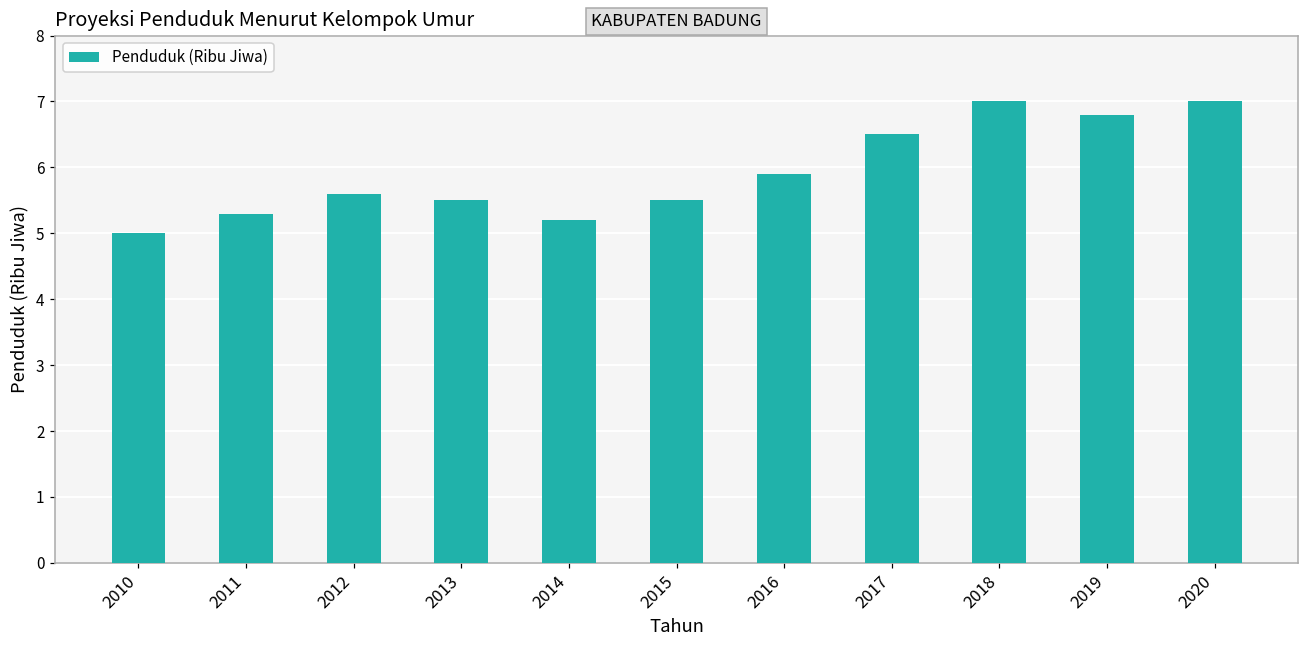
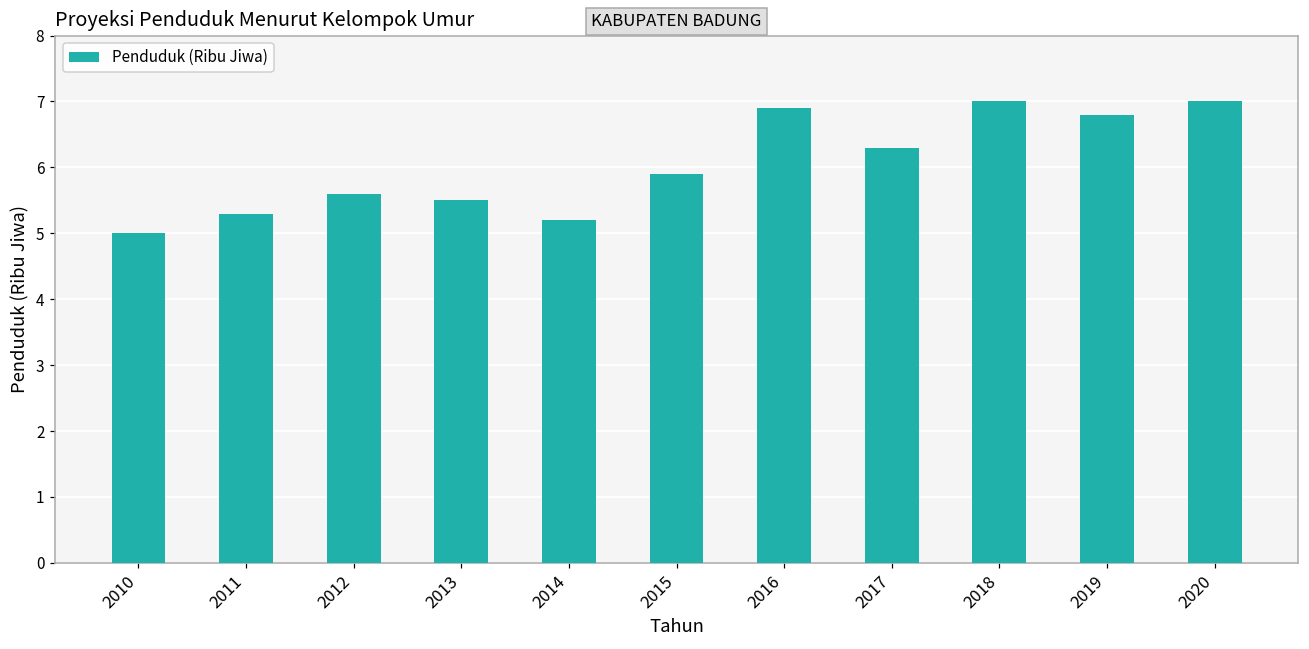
  {
    "2010": 5.0,
    "2011": 5.3,
    "2012": 5.6,
    "2013": 5.5,
    "2014": 5.2,
-   "2015": 5.5,
-   "2016": 5.9,
-   "2017": 6.5,
+   "2015": 5.9,
+   "2016": 6.9,
+   "2017": 6.3,
    "2018": 7.0,
    "2019": 6.8,
    "2020": 7.0
  }
